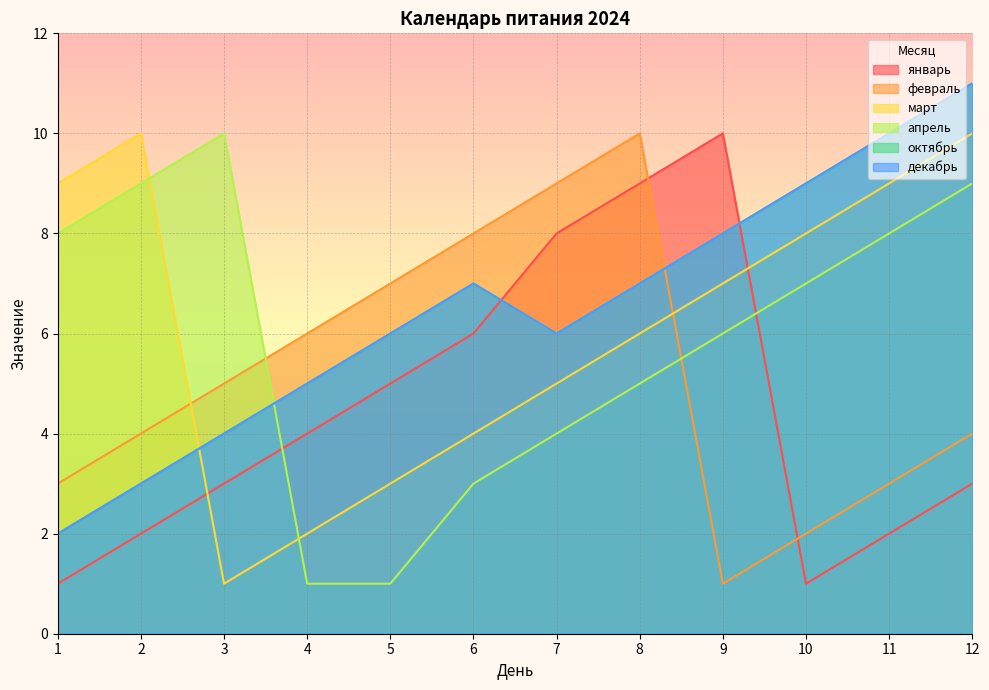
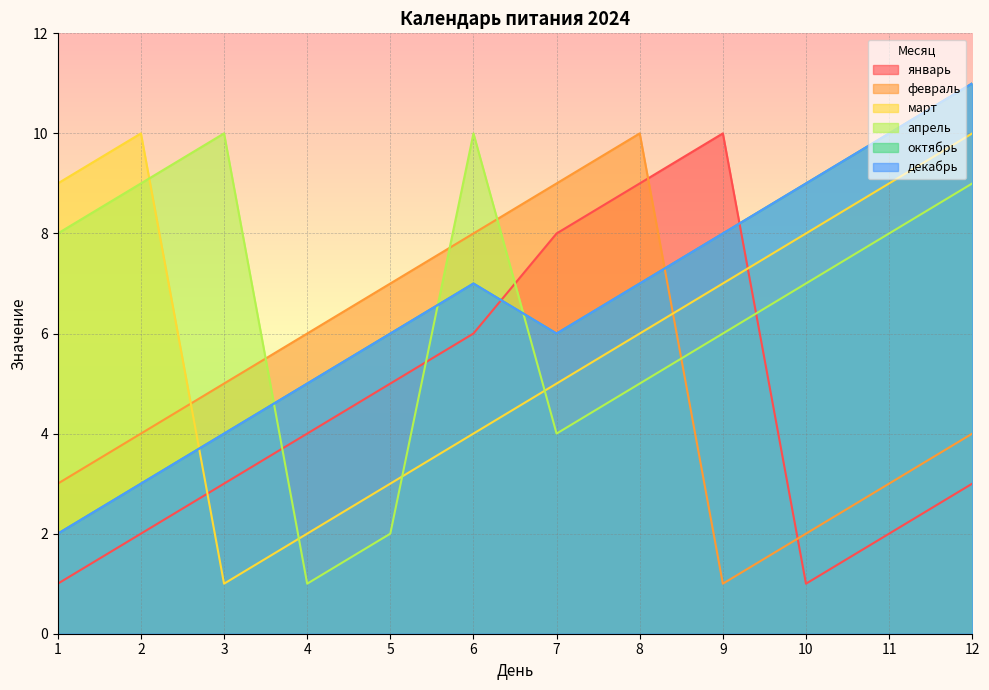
  {
    "январь": {
      "1": 1,
      "2": 2,
      "3": 3,
      "4": 4,
      "5": 5,
      "6": 6,
      "7": 8,
      "8": 9,
      "9": 10,
      "10": 1,
      "11": 2,
      "12": 3
    },
    "апрель": {
      "1": 8,
      "2": 9,
      "3": 10,
      "4": 1,
-     "5": 1,
-     "6": 3,
+     "5": 2,
+     "6": 10,
      "7": 4,
      "8": 5,
      "9": 6,
      "10": 7,
      "11": 8,
      "12": 9
    },
    "декабрь": {
      "1": 2,
      "2": 3,
      "3": 4,
      "4": 5,
      "5": 6,
      "6": 7,
      "7": 6,
      "8": 7,
      "9": 8,
      "10": 9,
      "12": 11
    }
  }
